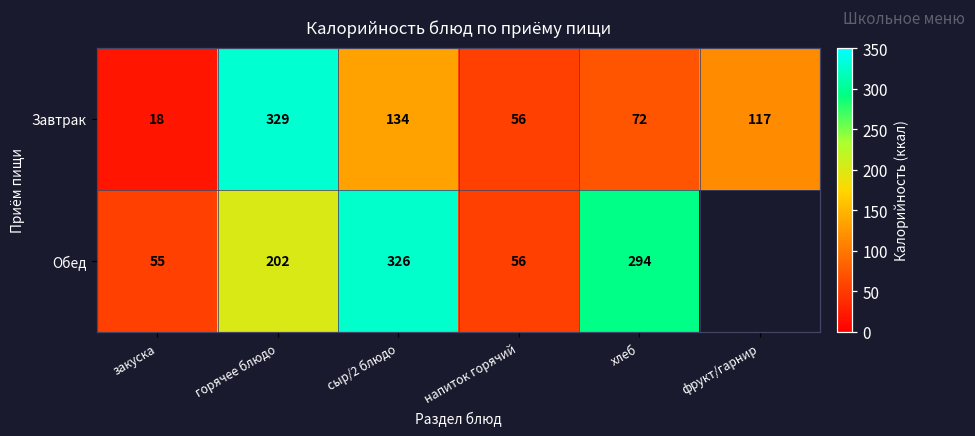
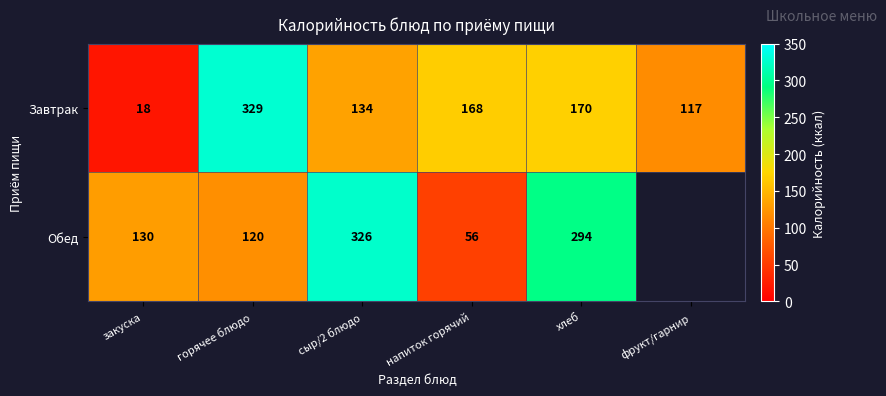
  {
    "Завтрак": {
      "закуска": 18,
      "горячее блюдо": 329,
      "сыр/2 блюдо": 134,
-     "напиток горячий": 56,
-     "хлеб": 72,
+     "напиток горячий": 168,
+     "хлеб": 170,
      "фрукт/гарнир": 117
    },
    "Обед": {
-     "закуска": 55,
-     "горячее блюдо": 202,
+     "закуска": 130,
+     "горячее блюдо": 120,
      "сыр/2 блюдо": 326,
      "напиток горячий": 56,
      "хлеб": 294
    }
  }
